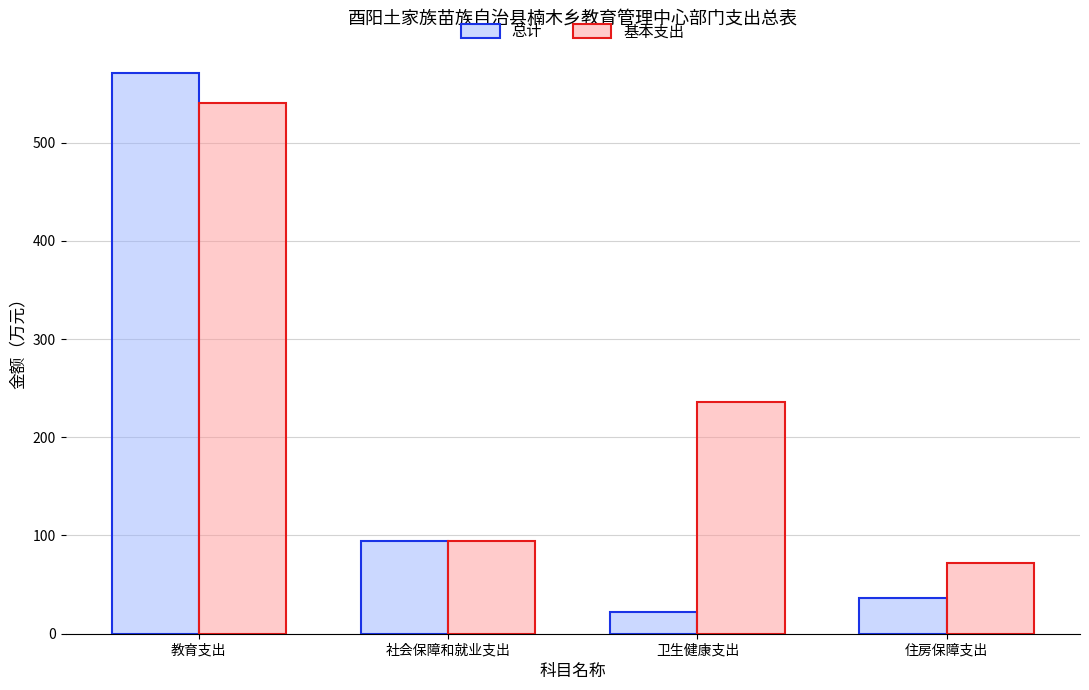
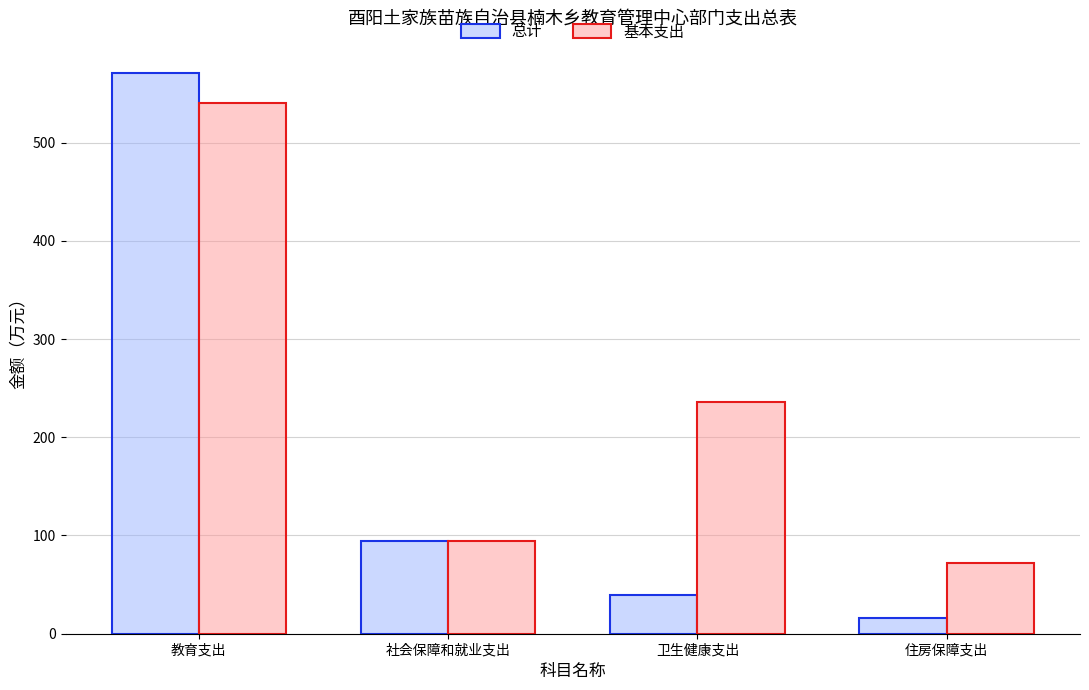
  {
    "总计": {
      "教育支出": 570,
      "社会保障和就业支出": 90,
-     "卫生健康支出": 20,
-     "住房保障支出": 40
+     "卫生健康支出": 40,
+     "住房保障支出": 20
    },
    "基本支出": {
      "教育支出": 540,
      "社会保障和就业支出": 90,
      "卫生健康支出": 240,
      "住房保障支出": 70
    }
  }
